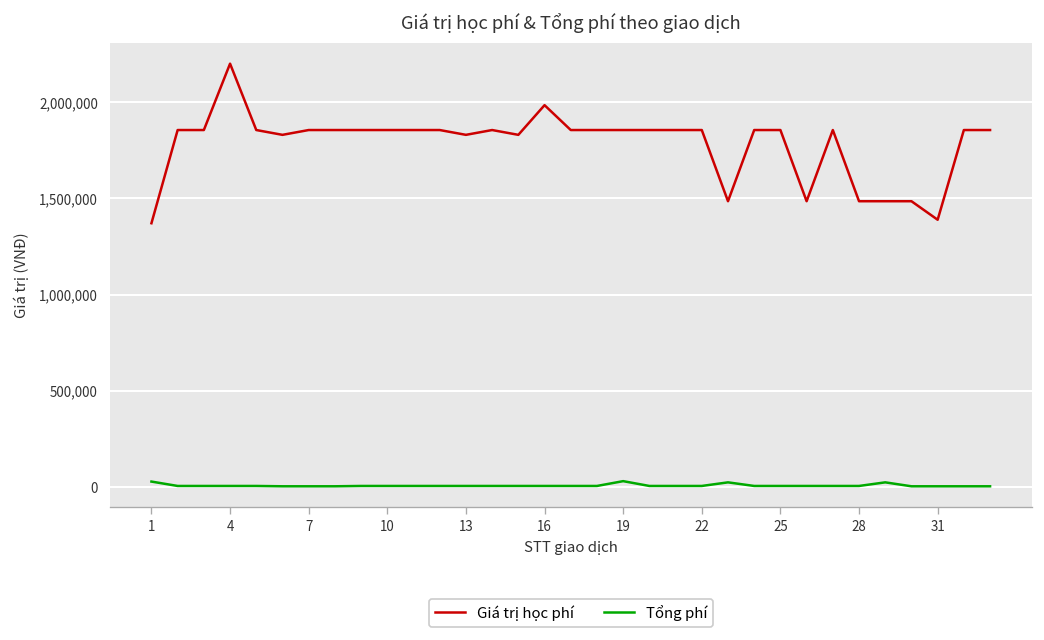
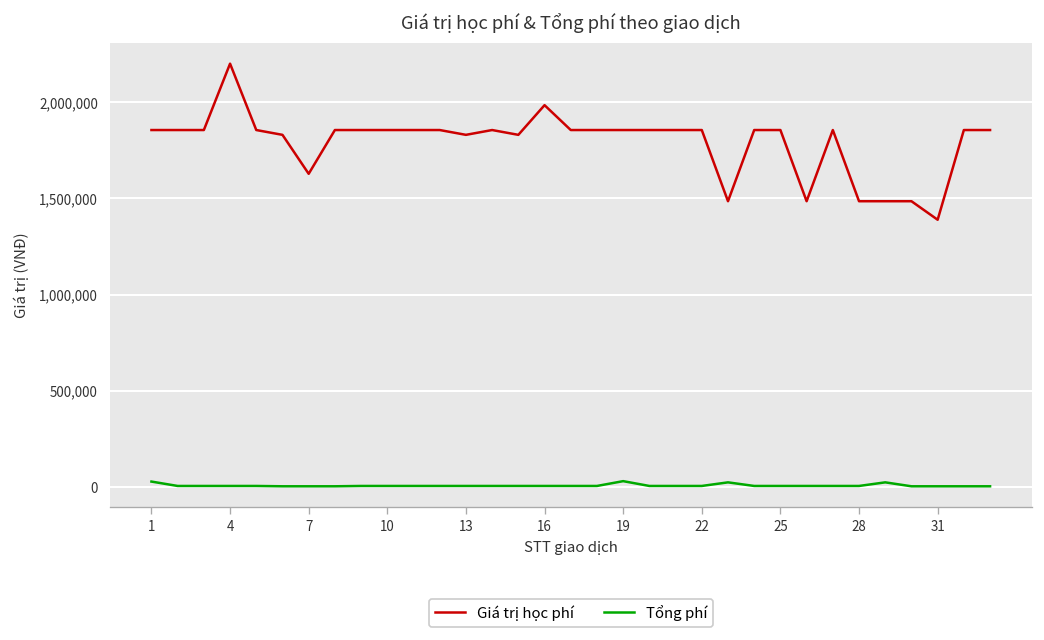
  {
    "Giá trị học phí": {
-     "1": "1,370,000",
+     "1": "1,860,000",
      "4": "2,200,000",
-     "7": "1,860,000",
+     "7": "1,630,000",
      "10": "1,860,000",
      "13": "1,830,000",
      "16": "1,980,000",
      "19": "1,860,000",
      "22": "1,860,000",
      "25": "1,860,000",
      "28": "1,490,000",
      "31": "1,390,000"
    },
    "Tổng phí": {
      "1": "30,000",
      "4": "10,000",
      "7": "0",
      "10": "10,000",
      "13": "10,000",
      "16": "10,000",
      "19": "30,000",
      "22": "10,000",
      "25": "10,000",
      "28": "10,000",
      "31": "0"
    }
  }
